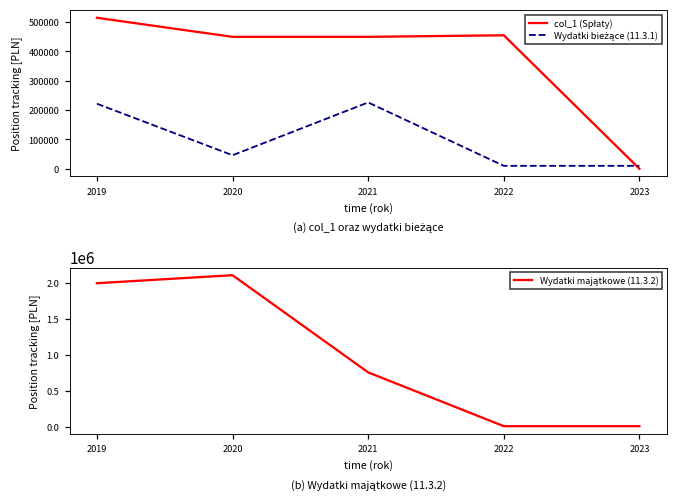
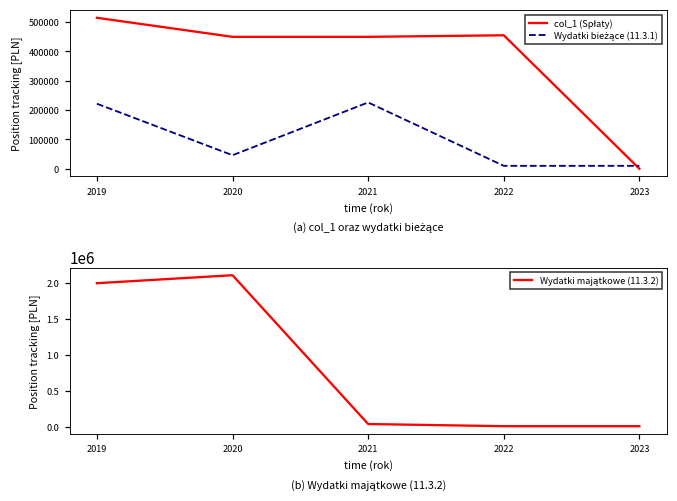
  {
    "(a) col_1 oraz wydatki bieżące": {
      "col_1 (Spłaty)": {
        "2019": 520000,
        "2020": 450000,
        "2021": 450000,
        "2022": 460000,
        "2023": 0
      },
      "Wydatki bieżące (11.3.1)": {
        "2019": 220000,
        "2020": 50000,
        "2021": 230000,
        "2022": 10000,
        "2023": 10000
      }
    },
    "(b) Wydatki majątkowe (11.3.2)": {
      "2019": 2000000,
      "2020": 2100000,
-     "2021": 800000,
+     "2021": 0,
      "2022": 0,
      "2023": 0
    }
  }
